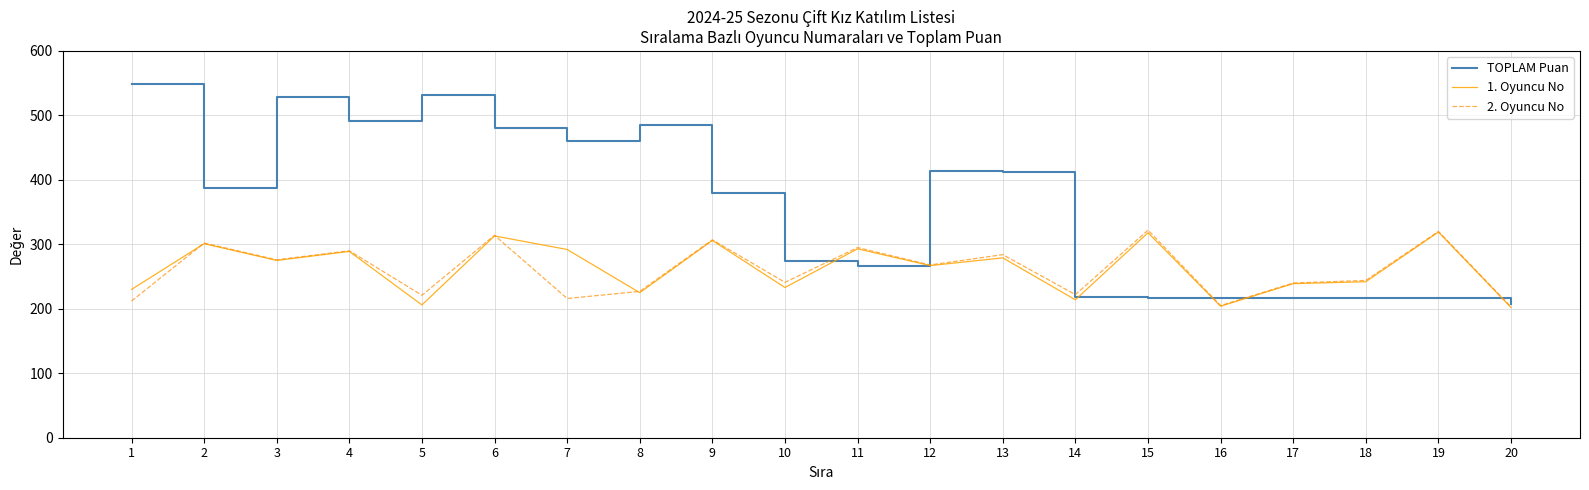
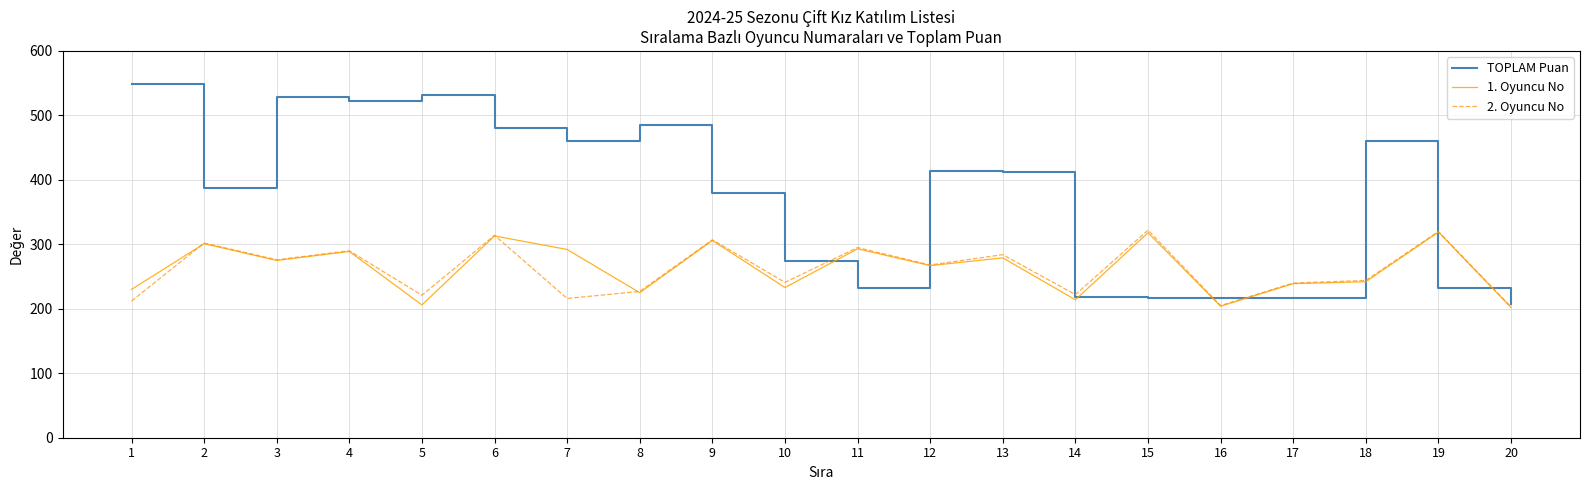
  {
    "TOPLAM Puan": {
      "1": 550,
      "2": 390,
      "3": 530,
-     "4": 490,
+     "4": 520,
      "5": 530,
      "6": 480,
      "7": 460,
      "8": 490,
      "9": 380,
      "10": 270,
-     "11": 270,
+     "11": 230,
      "12": 410,
      "13": 410,
      "14": 220,
      "15": 220,
      "16": 220,
      "17": 220,
-     "18": 220,
-     "19": 220,
+     "18": 460,
+     "19": 230,
      "20": 210
    }
  }
